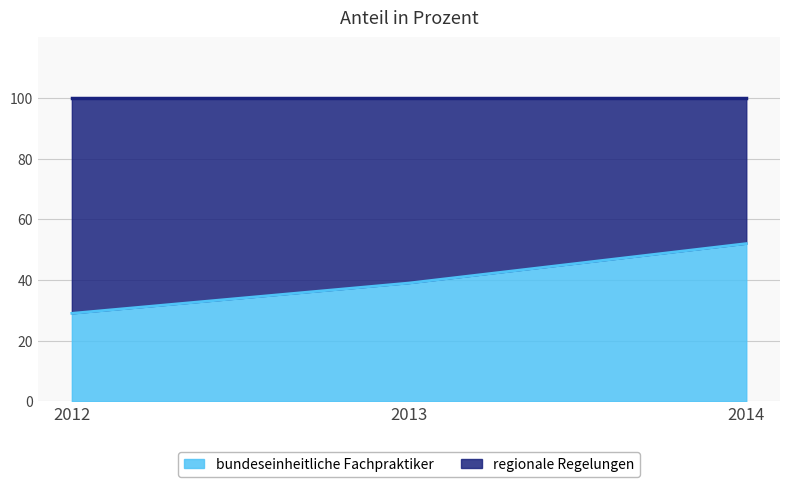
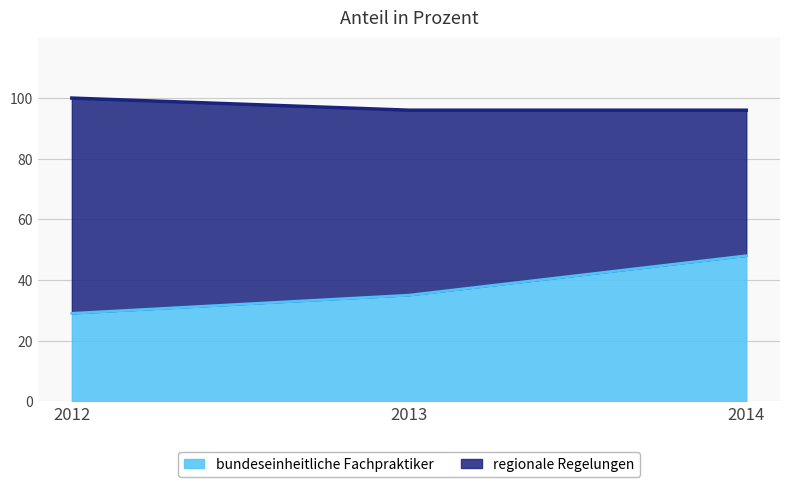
  {
    "bundeseinheitliche Fachpraktiker": {
      "2012": 29,
-     "2013": 39,
-     "2014": 52
+     "2013": 35,
+     "2014": 48
    },
    "regionale Regelungen": {
      "2012": 71,
      "2013": 61,
      "2014": 48
    }
  }
